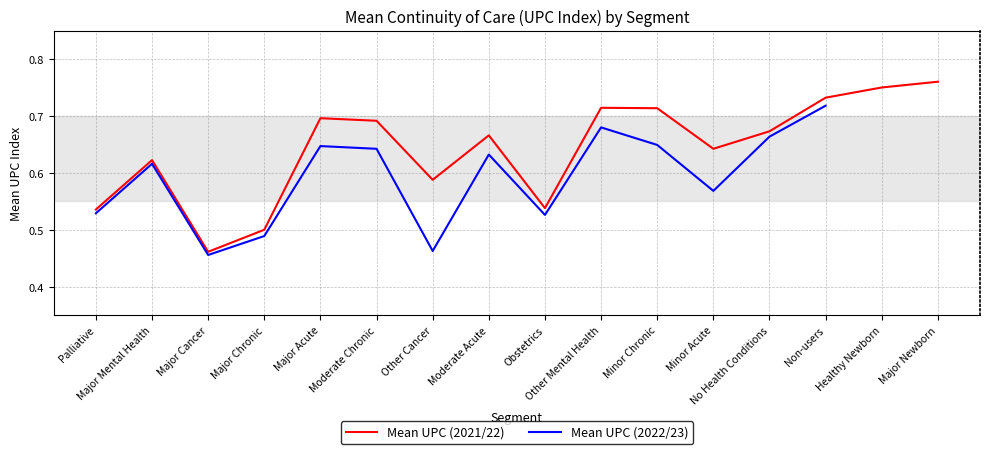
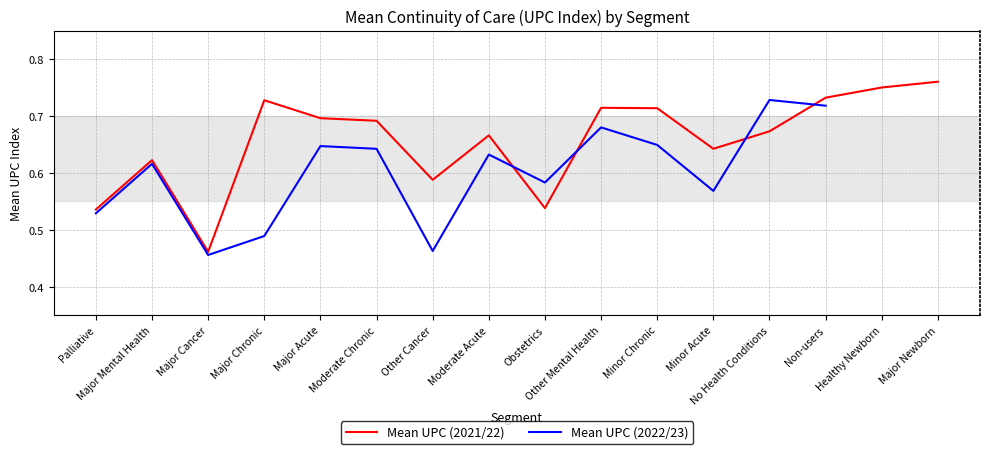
  {
    "Mean UPC (2021/22)": {
      "Palliative": 0.54,
      "Major Mental Health": 0.62,
      "Major Cancer": 0.46,
-     "Major Chronic": 0.50,
+     "Major Chronic": 0.73,
      "Major Acute": 0.70,
      "Moderate Chronic": 0.69,
      "Other Cancer": 0.59,
      "Moderate Acute": 0.67,
      "Obstetrics": 0.54,
      "Other Mental Health": 0.71,
      "Minor Chronic": 0.71,
      "Minor Acute": 0.64,
      "No Health Conditions": 0.67,
      "Non-users": 0.73,
      "Healthy Newborn": 0.75,
      "Major Newborn": 0.76
    },
    "Mean UPC (2022/23)": {
      "Palliative": 0.53,
      "Major Mental Health": 0.62,
      "Major Cancer": 0.46,
      "Major Chronic": 0.49,
      "Major Acute": 0.65,
      "Moderate Chronic": 0.64,
      "Other Cancer": 0.46,
      "Moderate Acute": 0.63,
-     "Obstetrics": 0.53,
+     "Obstetrics": 0.58,
      "Other Mental Health": 0.68,
      "Minor Chronic": 0.65,
      "Minor Acute": 0.57,
-     "No Health Conditions": 0.66,
+     "No Health Conditions": 0.73,
      "Non-users": 0.72
    }
  }
